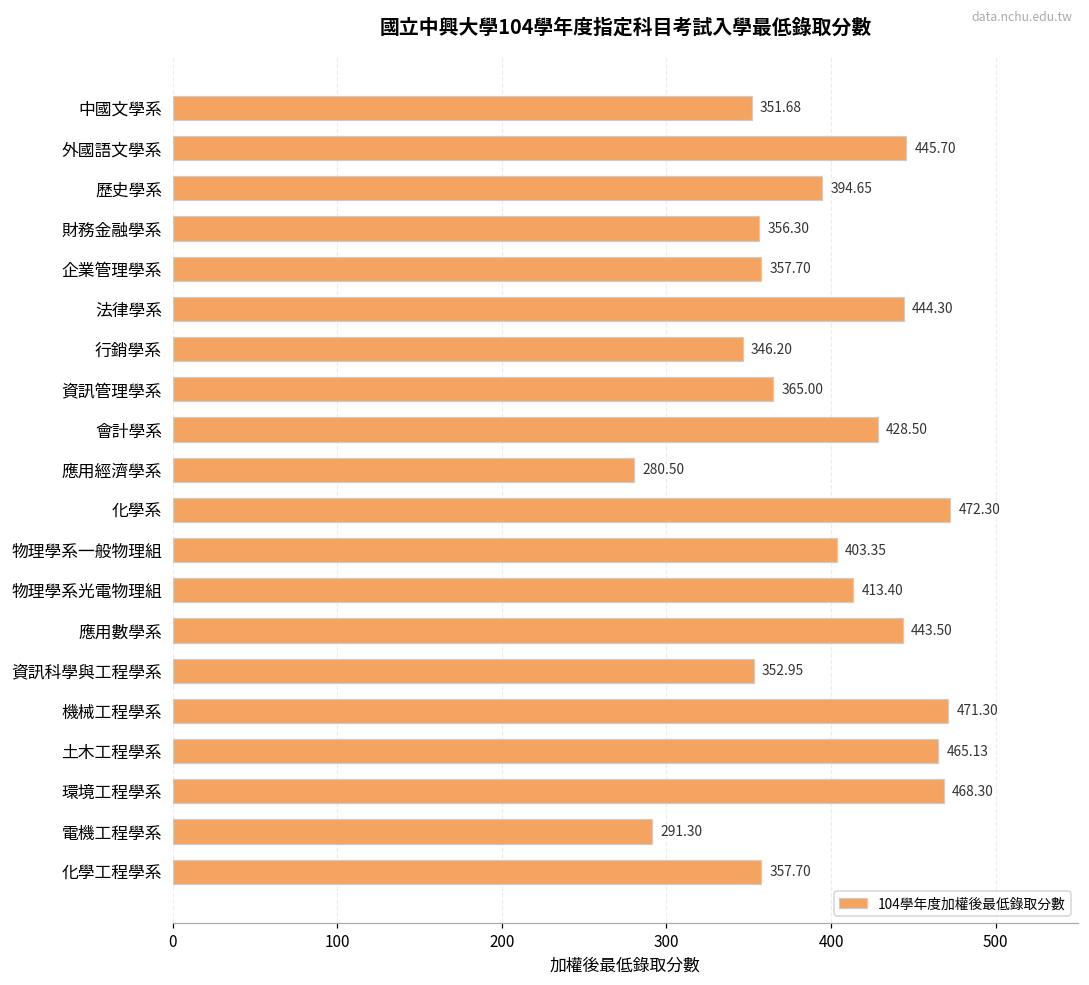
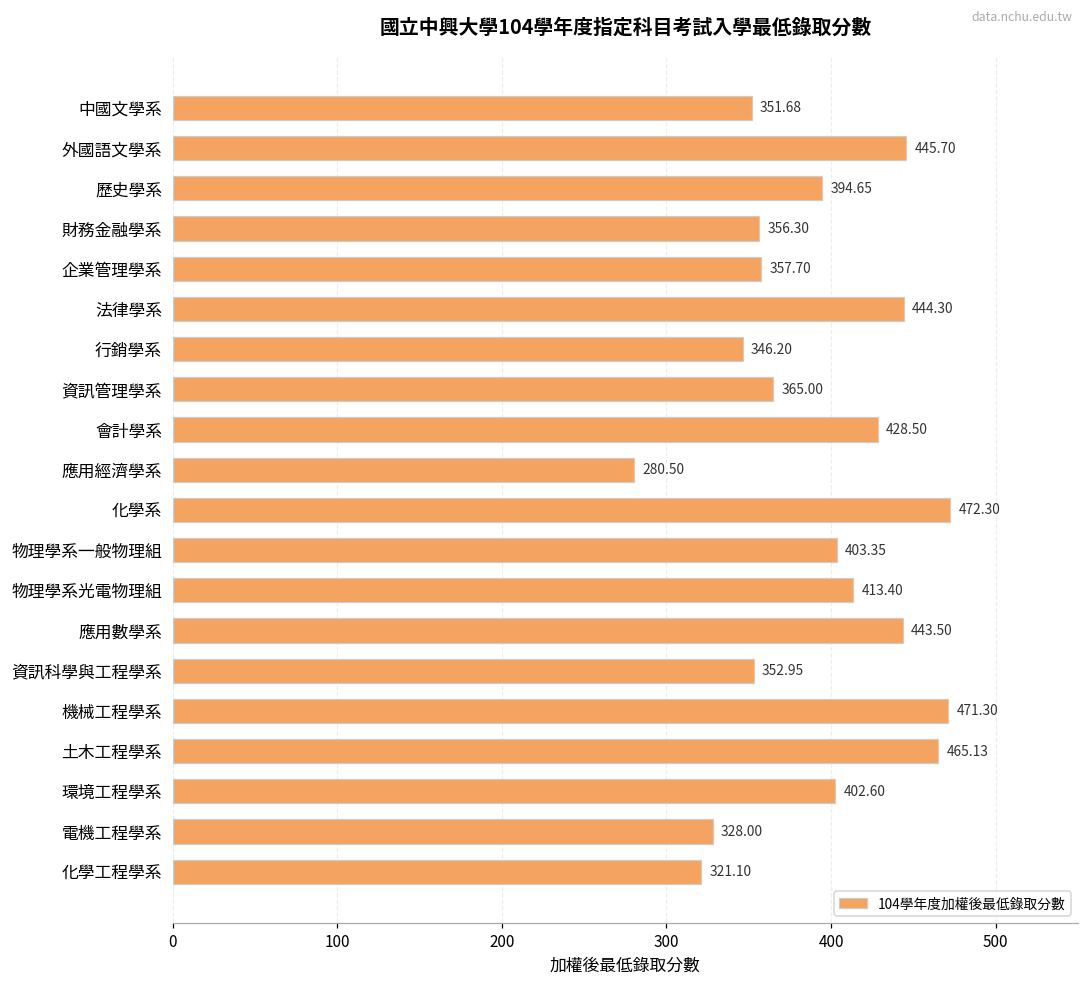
  {
    "中國文學系": 351.68,
    "外國語文學系": 445.70,
    "歷史學系": 394.65,
    "財務金融學系": 356.30,
    "企業管理學系": 357.70,
    "法律學系": 444.30,
    "行銷學系": 346.20,
    "資訊管理學系": 365.00,
    "會計學系": 428.50,
    "應用經濟學系": 280.50,
    "化學系": 472.30,
    "物理學系一般物理組": 403.35,
    "物理學系光電物理組": 413.40,
    "應用數學系": 443.50,
    "資訊科學與工程學系": 352.95,
    "機械工程學系": 471.30,
    "土木工程學系": 465.13,
-   "環境工程學系": 468.30,
-   "電機工程學系": 291.30,
-   "化學工程學系": 357.70
+   "環境工程學系": 402.60,
+   "電機工程學系": 328.00,
+   "化學工程學系": 321.10
  }
